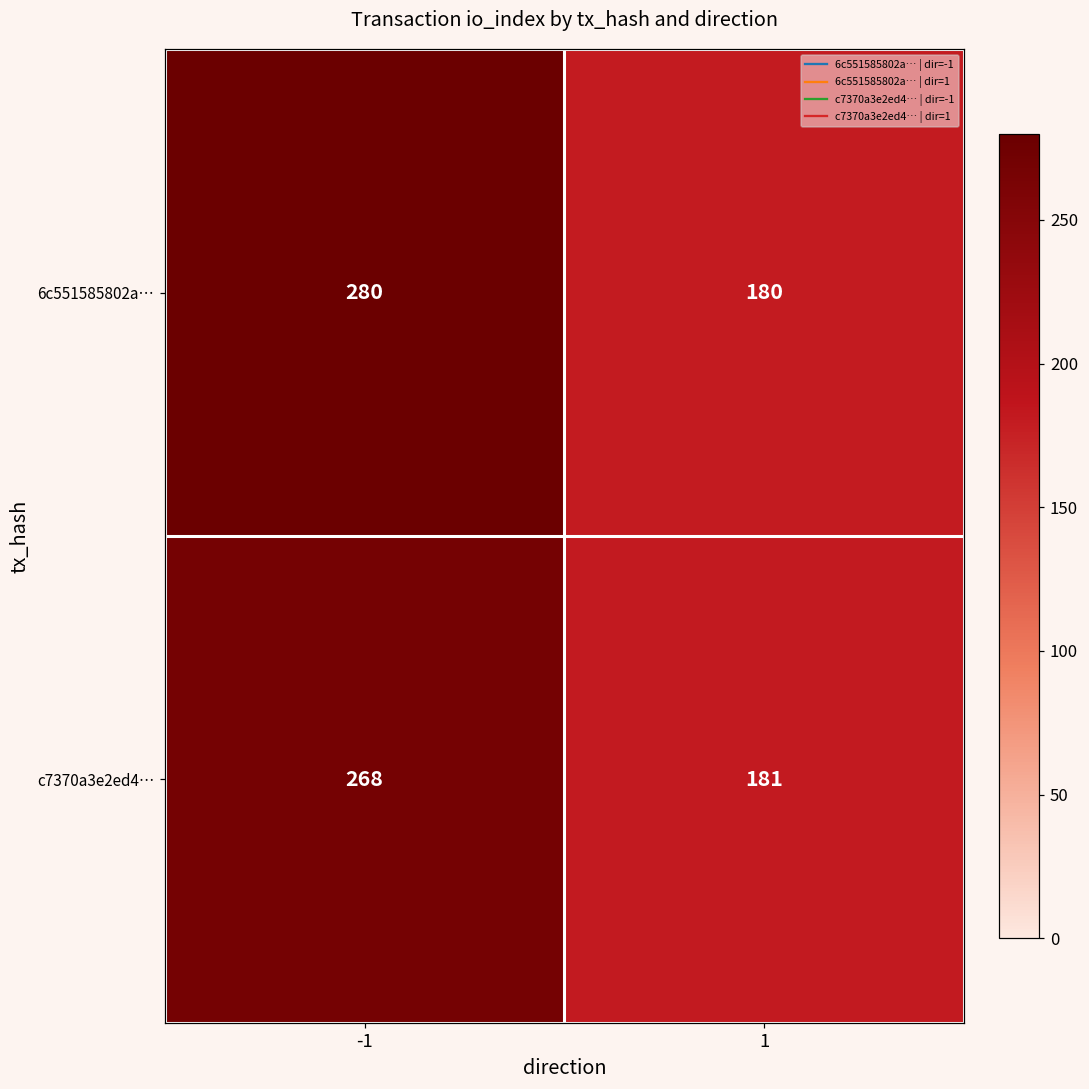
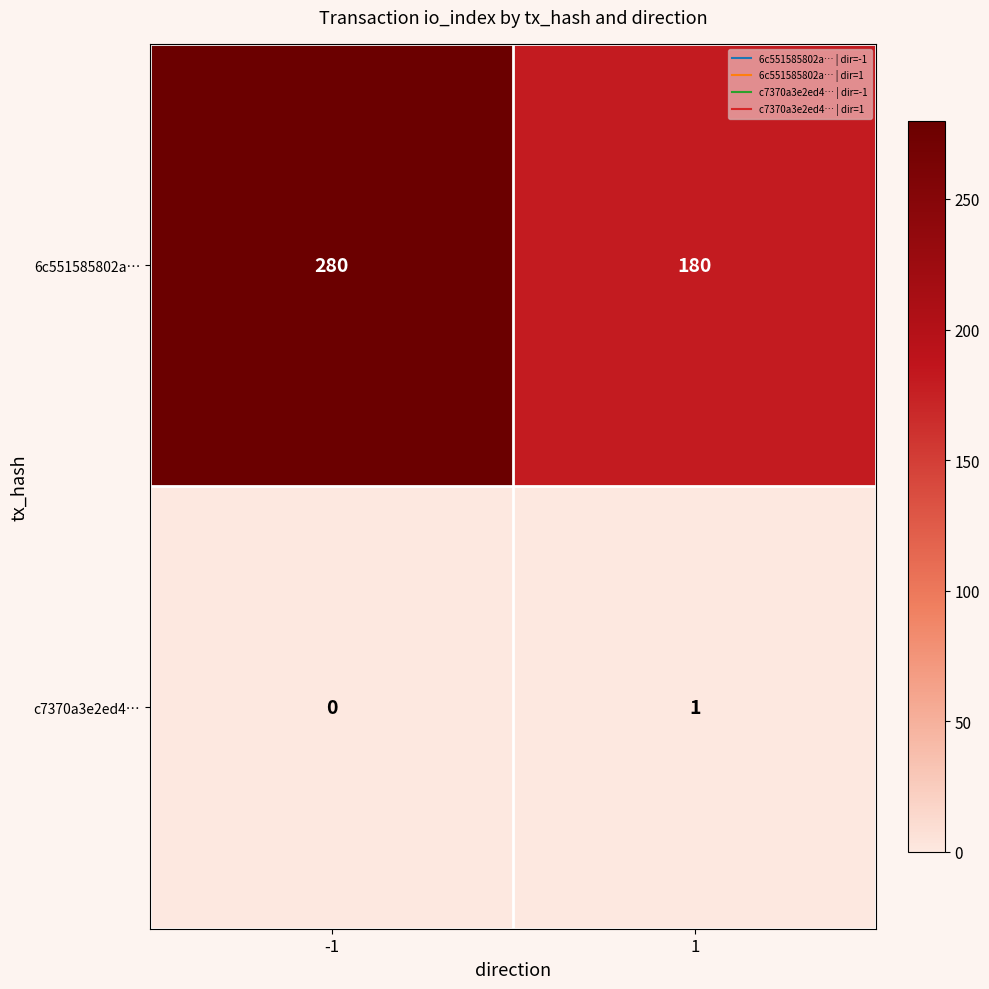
  {
    "6c551585802a…": {
      "-1": 280,
      "1": 180
    },
    "c7370a3e2ed4…": {
-     "-1": 268,
-     "1": 181
+     "-1": 0,
+     "1": 1
    }
  }
